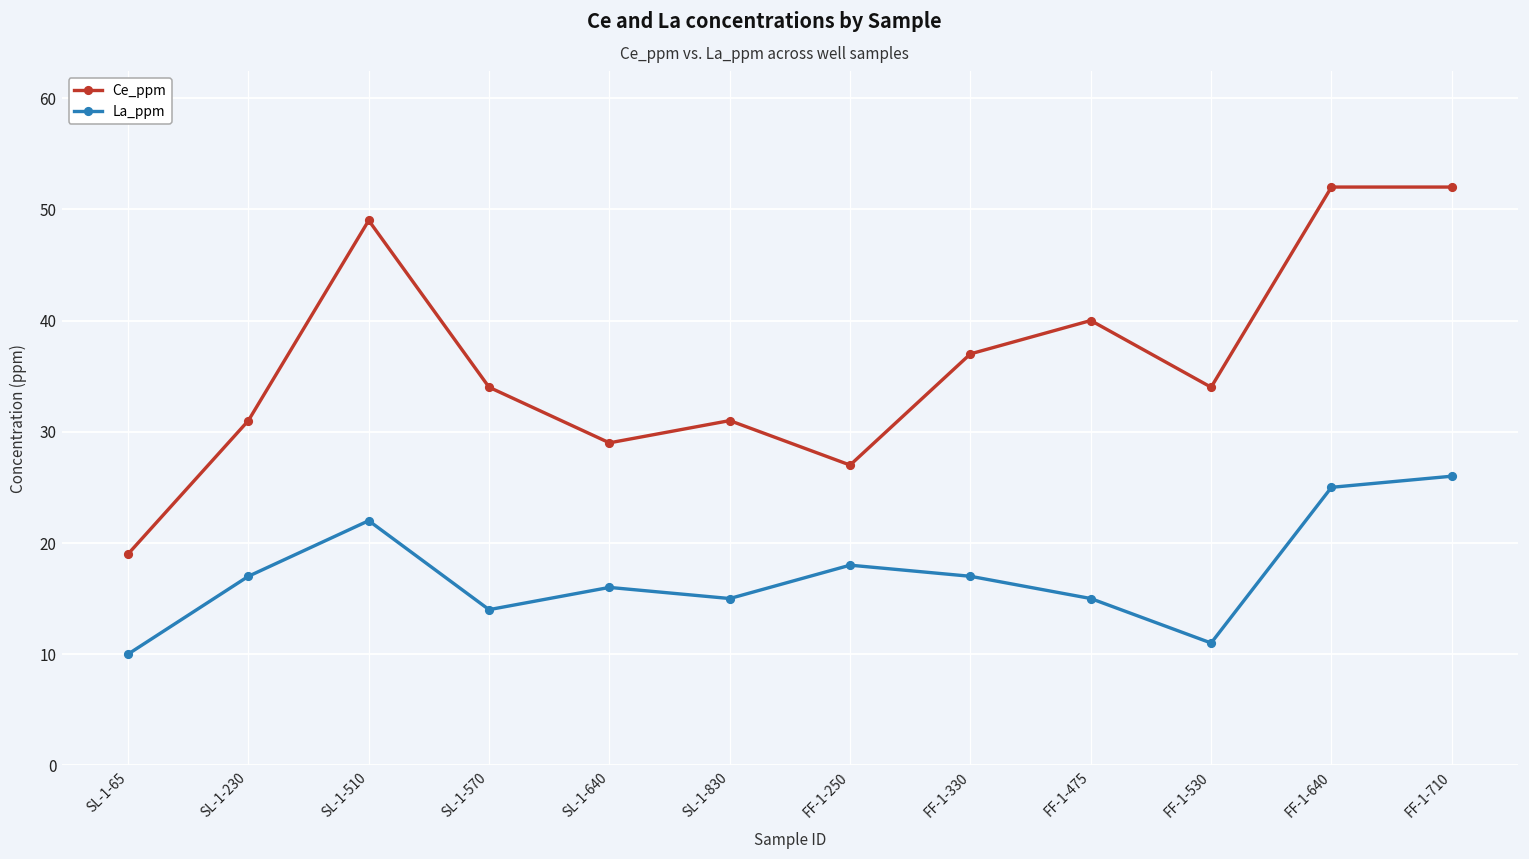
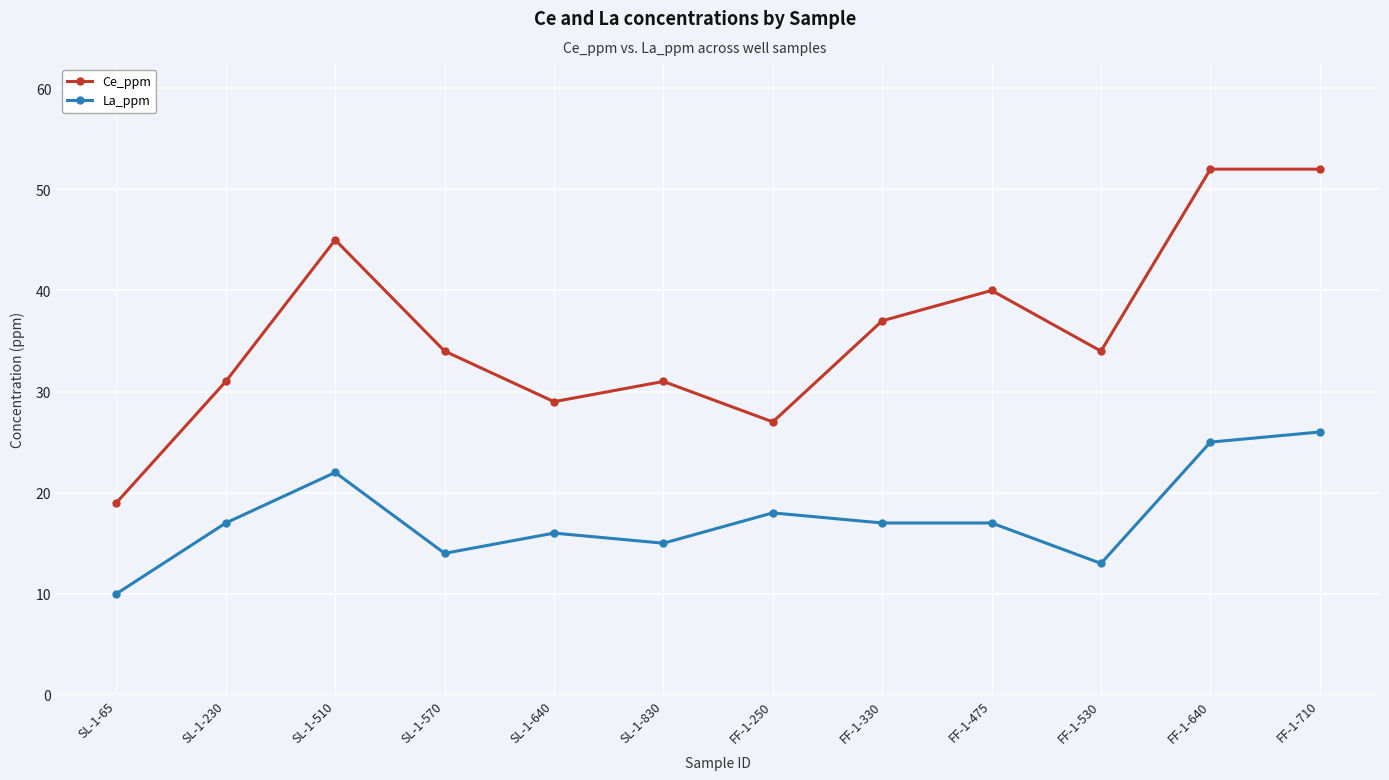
  {
    "Ce_ppm": {
      "SL-1-65": 19,
      "SL-1-230": 31,
-     "SL-1-510": 49,
+     "SL-1-510": 45,
      "SL-1-570": 34,
      "SL-1-640": 29,
      "SL-1-830": 31,
      "FF-1-250": 27,
      "FF-1-330": 37,
      "FF-1-475": 40,
      "FF-1-530": 34,
      "FF-1-640": 52,
      "FF-1-710": 52
    },
    "La_ppm": {
      "SL-1-65": 10,
      "SL-1-230": 17,
      "SL-1-510": 22,
      "SL-1-570": 14,
      "SL-1-640": 16,
      "SL-1-830": 15,
      "FF-1-250": 18,
      "FF-1-330": 17,
-     "FF-1-475": 15,
-     "FF-1-530": 11,
+     "FF-1-475": 17,
+     "FF-1-530": 13,
      "FF-1-640": 25,
      "FF-1-710": 26
    }
  }
